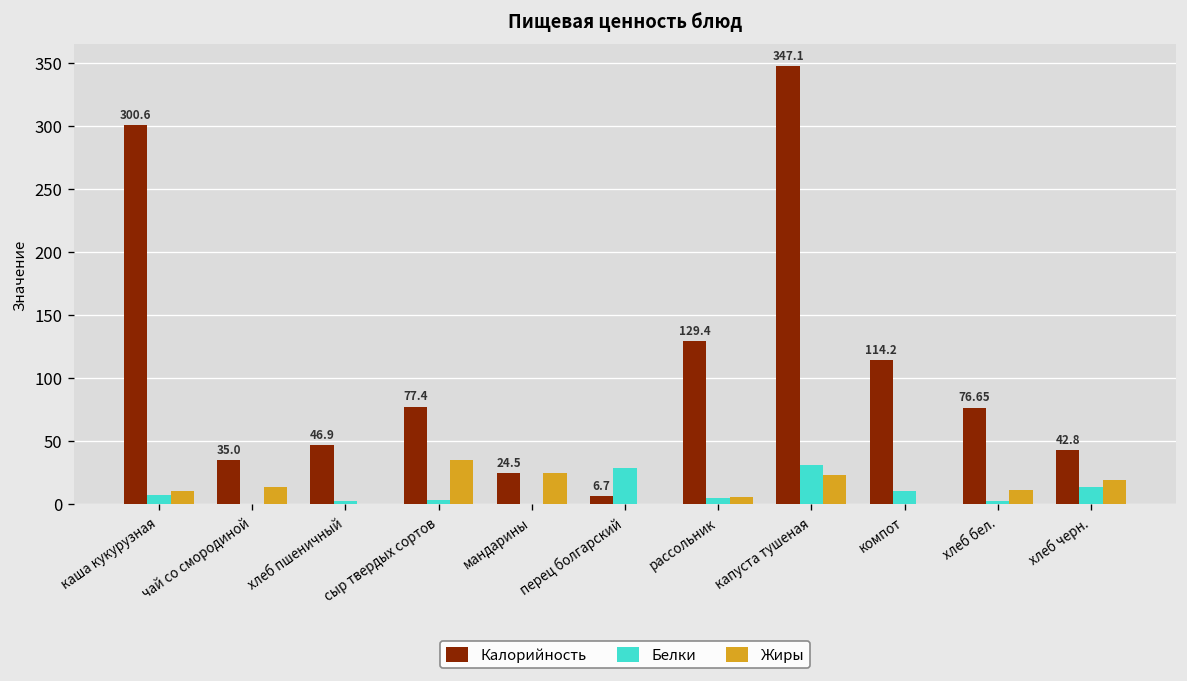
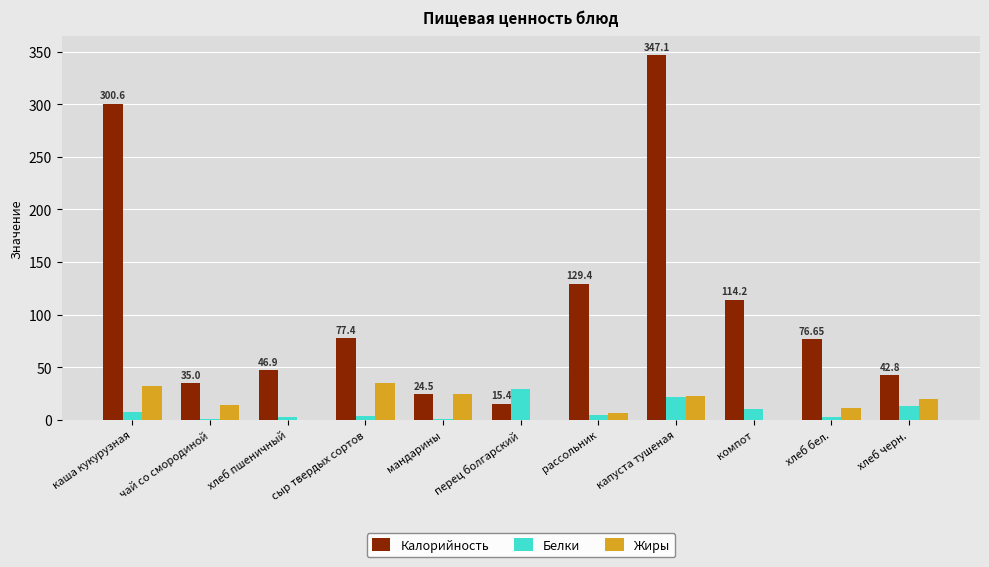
  {
    "Калорийность": {
      "каша кукурузная": 300.6,
      "чай со смородиной": 35.0,
      "хлеб пшеничный": 46.9,
      "сыр твердых сортов": 77.4,
      "мандарины": 24.5,
-     "перец болгарский": 6.7,
+     "перец болгарский": 15.4,
      "рассольник": 129.4,
      "капуста тушеная": 347.1,
      "компот": 114.2,
      "хлеб бел.": 76.65,
      "хлеб черн.": 42.8
    },
    "Белки": {
      "каша кукурузная": 7,
      "сыр твердых сортов": 4,
      "перец болгарский": 29,
      "рассольник": 5,
-     "капуста тушеная": 31,
+     "капуста тушеная": 22,
      "компот": 10,
      "хлеб бел.": 3,
      "хлеб черн.": 14
    },
    "Жиры": {
-     "каша кукурузная": 11,
+     "каша кукурузная": 32,
      "чай со смородиной": 14,
      "сыр твердых сортов": 35,
      "мандарины": 25,
      "рассольник": 6,
      "капуста тушеная": 23,
      "компот": 0,
      "хлеб бел.": 12,
      "хлеб черн.": 19
    }
  }
